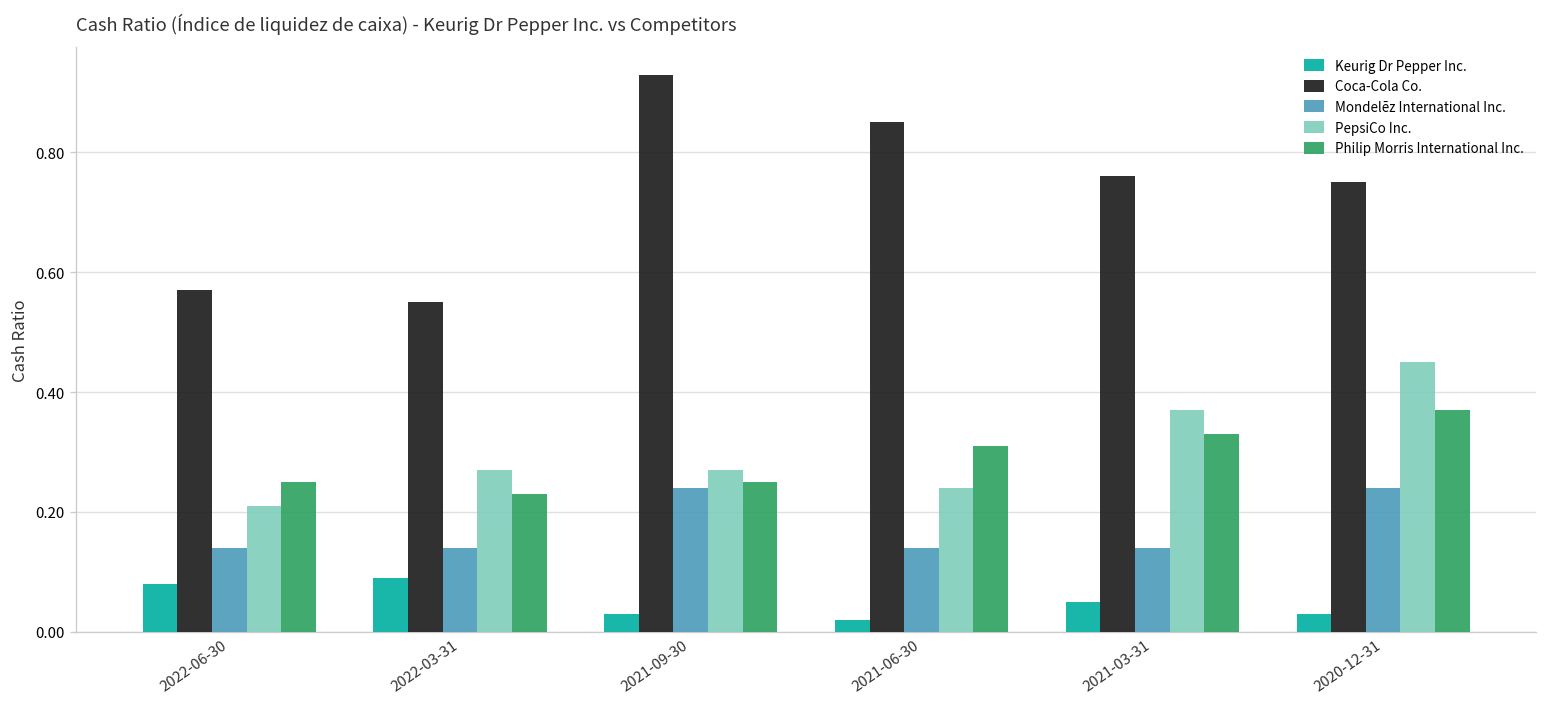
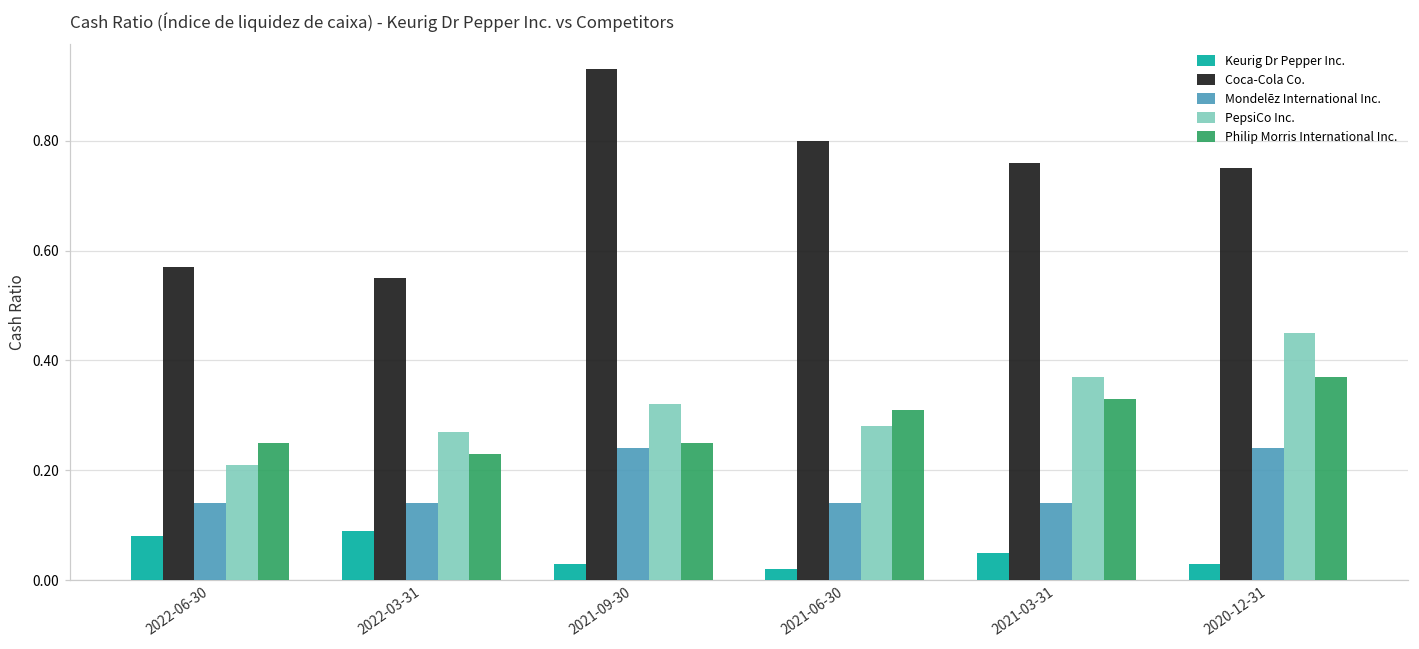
  {
    "Keurig Dr Pepper Inc.": {
      "2022-06-30": 0.08,
      "2022-03-31": 0.09,
      "2021-09-30": 0.03,
      "2021-06-30": 0.02,
      "2021-03-31": 0.05,
      "2020-12-31": 0.03
    },
    "Coca-Cola Co.": {
      "2022-06-30": 0.57,
      "2022-03-31": 0.55,
      "2021-09-30": 0.93,
-     "2021-06-30": 0.85,
+     "2021-06-30": 0.80,
      "2021-03-31": 0.76,
      "2020-12-31": 0.75
    },
    "Mondelēz International Inc.": {
      "2022-06-30": 0.14,
      "2022-03-31": 0.14,
      "2021-09-30": 0.24,
      "2021-06-30": 0.14,
      "2021-03-31": 0.14,
      "2020-12-31": 0.24
    },
    "PepsiCo Inc.": {
      "2022-06-30": 0.21,
      "2022-03-31": 0.27,
-     "2021-09-30": 0.27,
-     "2021-06-30": 0.24,
+     "2021-09-30": 0.32,
+     "2021-06-30": 0.28,
      "2021-03-31": 0.37,
      "2020-12-31": 0.45
    },
    "Philip Morris International Inc.": {
      "2022-06-30": 0.25,
      "2022-03-31": 0.23,
      "2021-09-30": 0.25,
      "2021-06-30": 0.31,
      "2021-03-31": 0.33,
      "2020-12-31": 0.37
    }
  }
